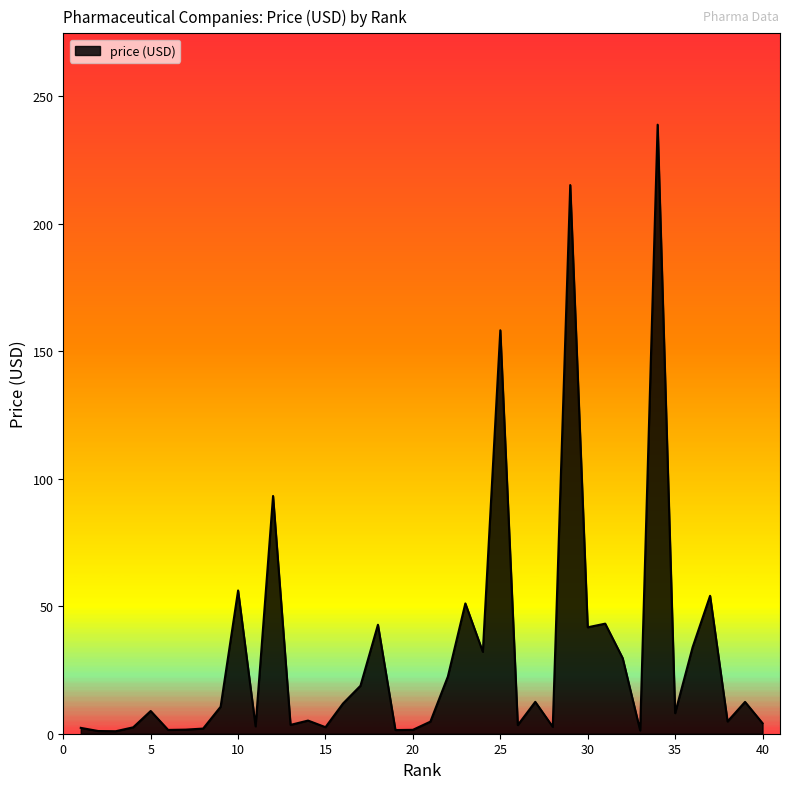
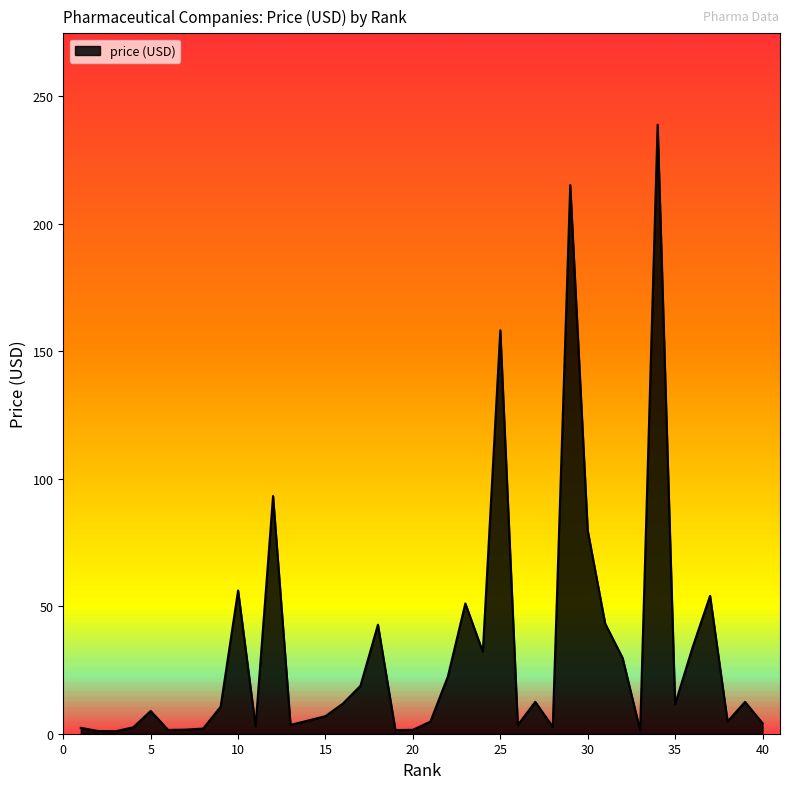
  {
    "5": 9,
    "10": 56,
-   "15": 3,
+   "15": 7,
    "20": 2,
    "25": 158,
-   "30": 42,
-   "35": 8,
+   "30": 80,
+   "35": 12,
    "40": 4
  }
